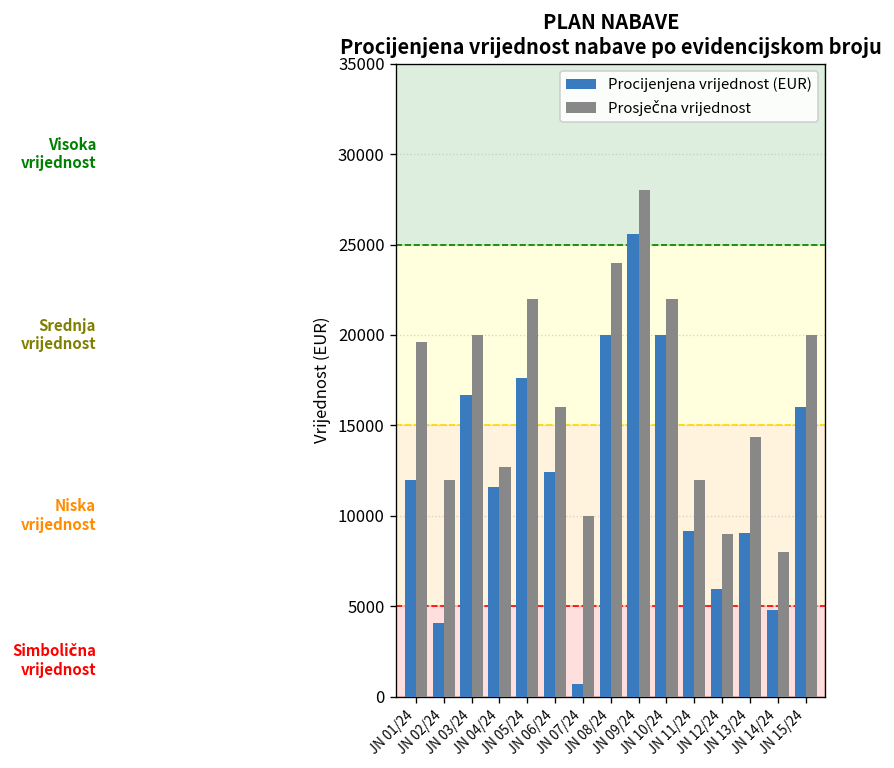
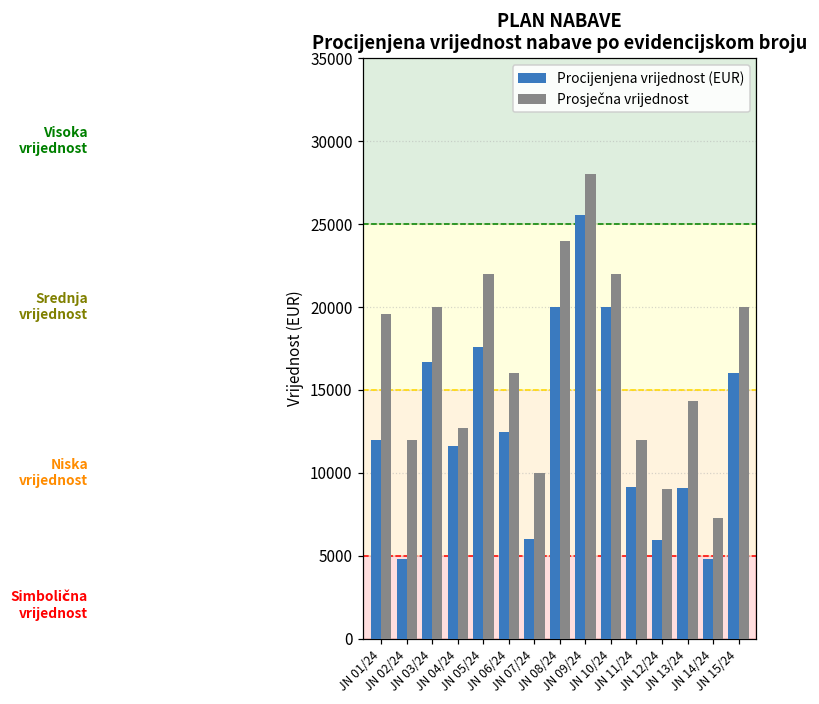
  {
    "Procijenjena vrijednost (EUR)": {
      "JN 01/24": 12000,
-     "JN 02/24": 4100,
+     "JN 02/24": 4800,
      "JN 03/24": 16700,
      "JN 04/24": 11600,
      "JN 05/24": 17600,
      "JN 06/24": 12400,
-     "JN 07/24": 700,
+     "JN 07/24": 6000,
      "JN 08/24": 20000,
      "JN 09/24": 25600,
      "JN 10/24": 20000,
      "JN 11/24": 9200,
      "JN 12/24": 5900,
      "JN 13/24": 9100,
      "JN 14/24": 4800,
      "JN 15/24": 16000
    },
    "Prosječna vrijednost": {
      "JN 01/24": 19600,
      "JN 02/24": 12000,
      "JN 03/24": 20000,
      "JN 04/24": 12700,
      "JN 05/24": 22000,
      "JN 06/24": 16000,
      "JN 07/24": 10000,
      "JN 08/24": 24000,
      "JN 09/24": 28000,
      "JN 10/24": 22000,
      "JN 11/24": 12000,
      "JN 12/24": 9000,
      "JN 13/24": 14300,
-     "JN 14/24": 8000,
+     "JN 14/24": 7300,
      "JN 15/24": 20000
    }
  }
